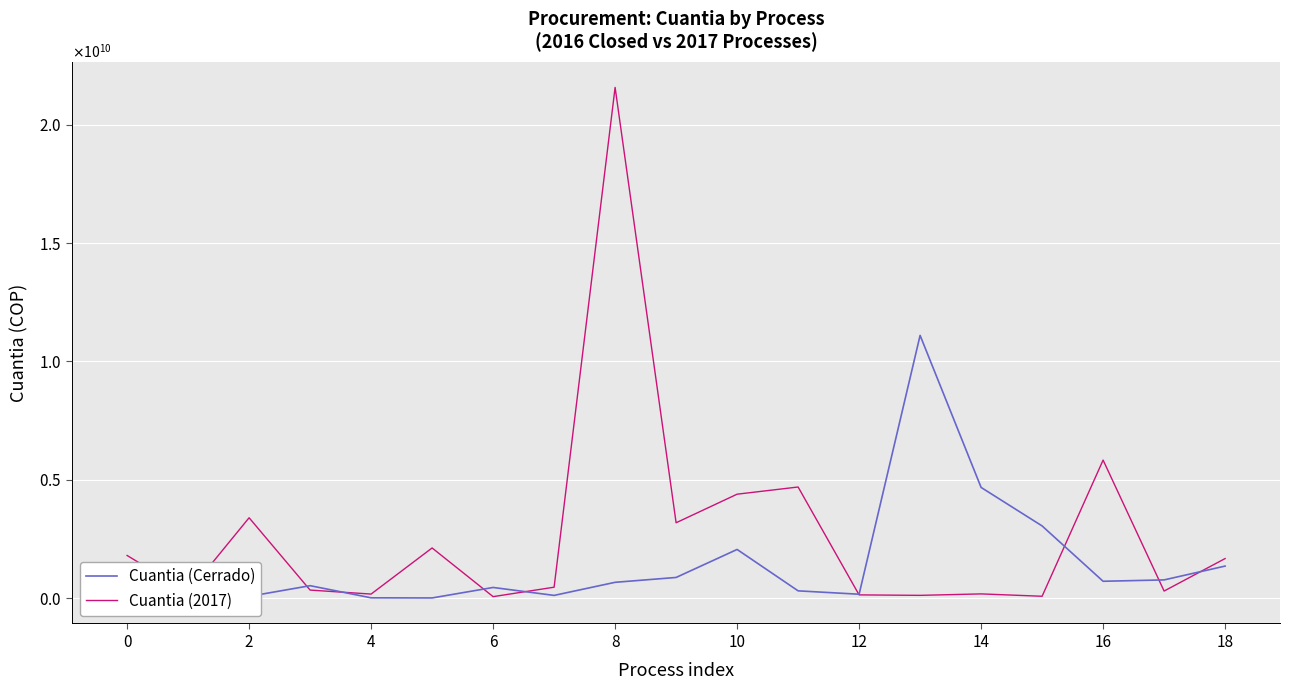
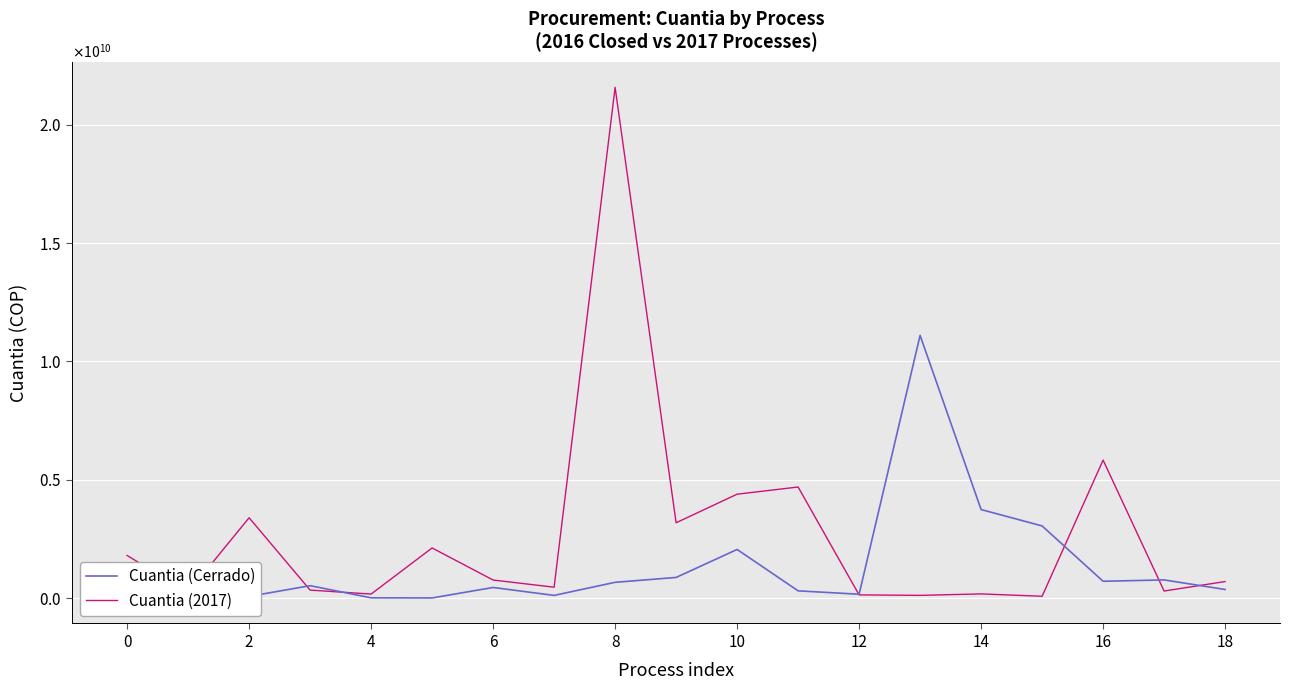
  {
    "Cuantia (Cerrado)": {
      "4": 0,
      "6": 500000000,
      "8": 700000000,
      "10": 2100000000,
-     "14": 4700000000,
+     "14": 3700000000,
      "16": 700000000,
-     "18": 1400000000
+     "18": 400000000
    },
    "Cuantia (2017)": {
      "0": 1800000000,
      "2": 3400000000,
      "4": 200000000,
-     "6": 100000000,
+     "6": 800000000,
      "8": 21600000000,
      "10": 4400000000,
      "14": 200000000,
      "16": 5800000000,
-     "18": 1700000000
+     "18": 700000000
    }
  }
